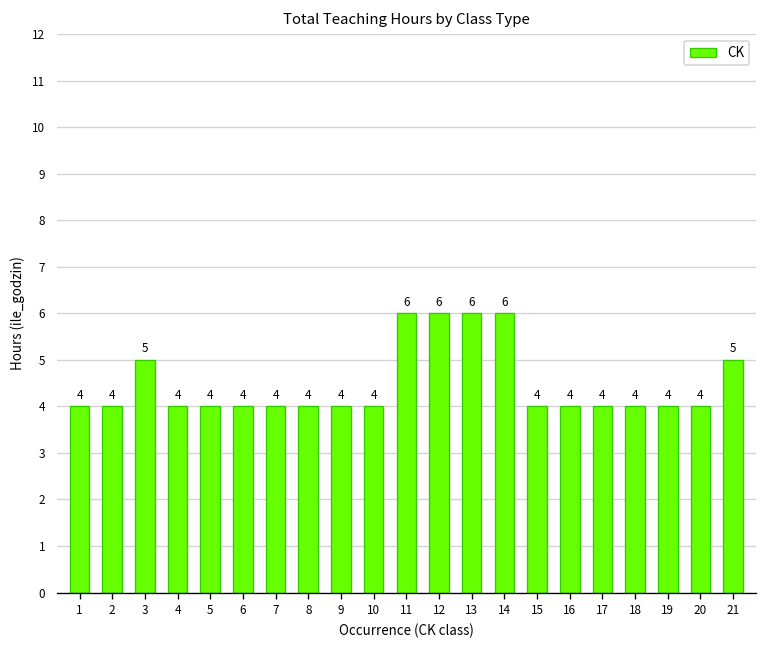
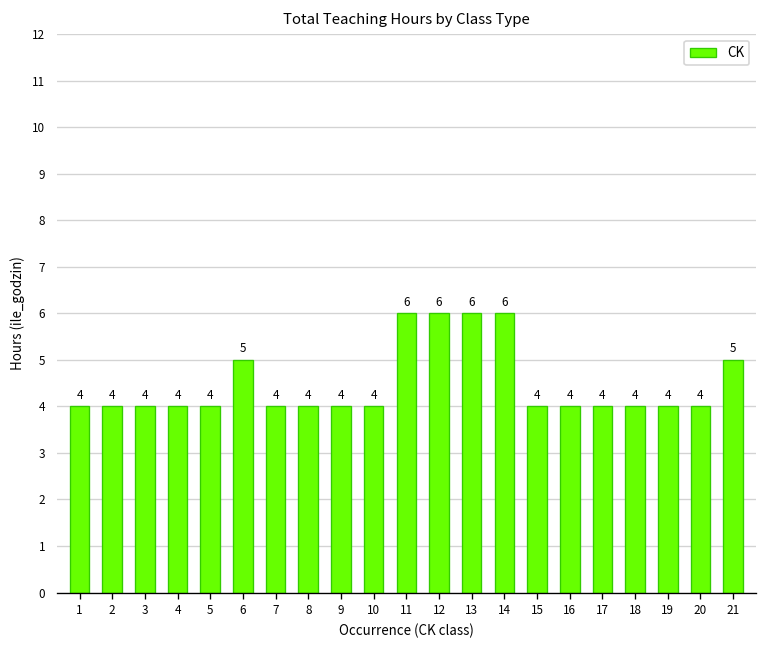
  {
    "1": 4,
    "2": 4,
-   "3": 5,
+   "3": 4,
    "4": 4,
    "5": 4,
-   "6": 4,
+   "6": 5,
    "7": 4,
    "8": 4,
    "9": 4,
    "10": 4,
    "11": 6,
    "12": 6,
    "13": 6,
    "14": 6,
    "15": 4,
    "16": 4,
    "17": 4,
    "18": 4,
    "19": 4,
    "20": 4,
    "21": 5
  }
